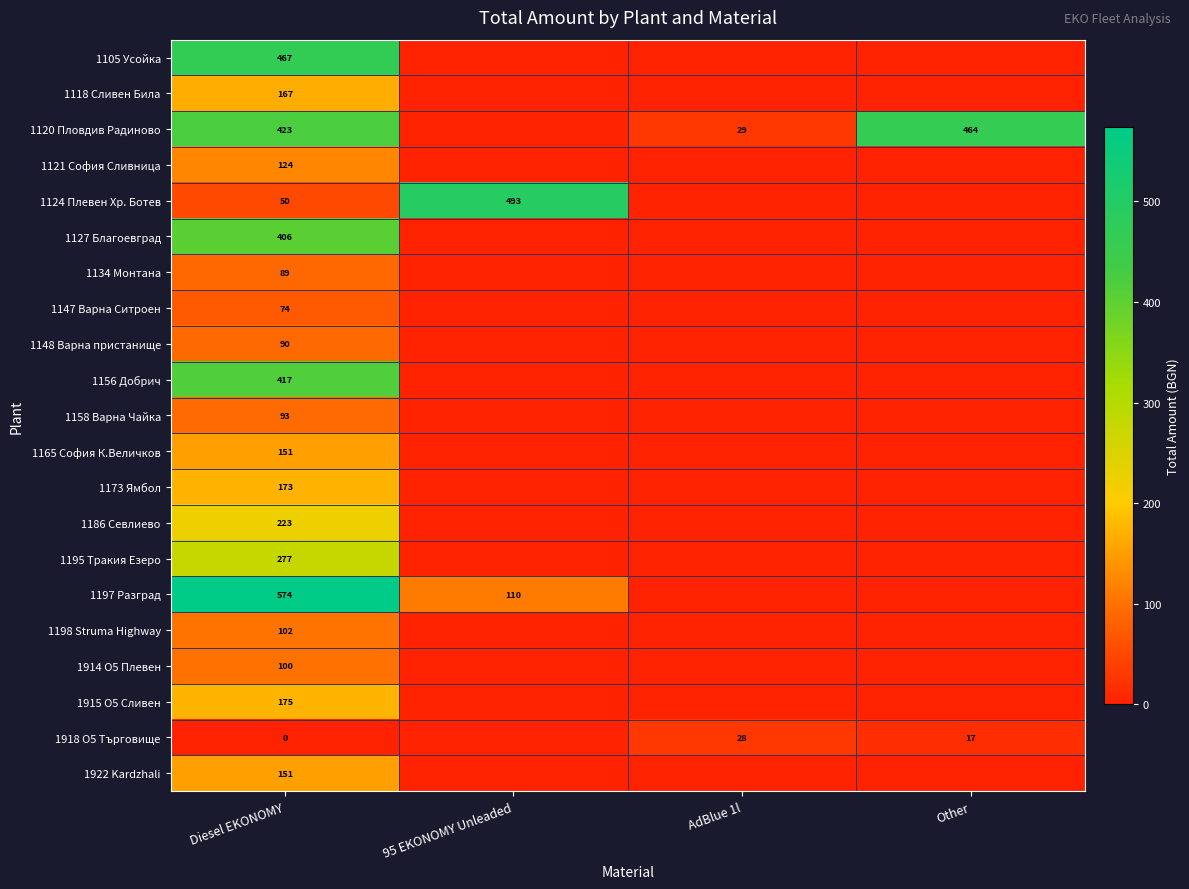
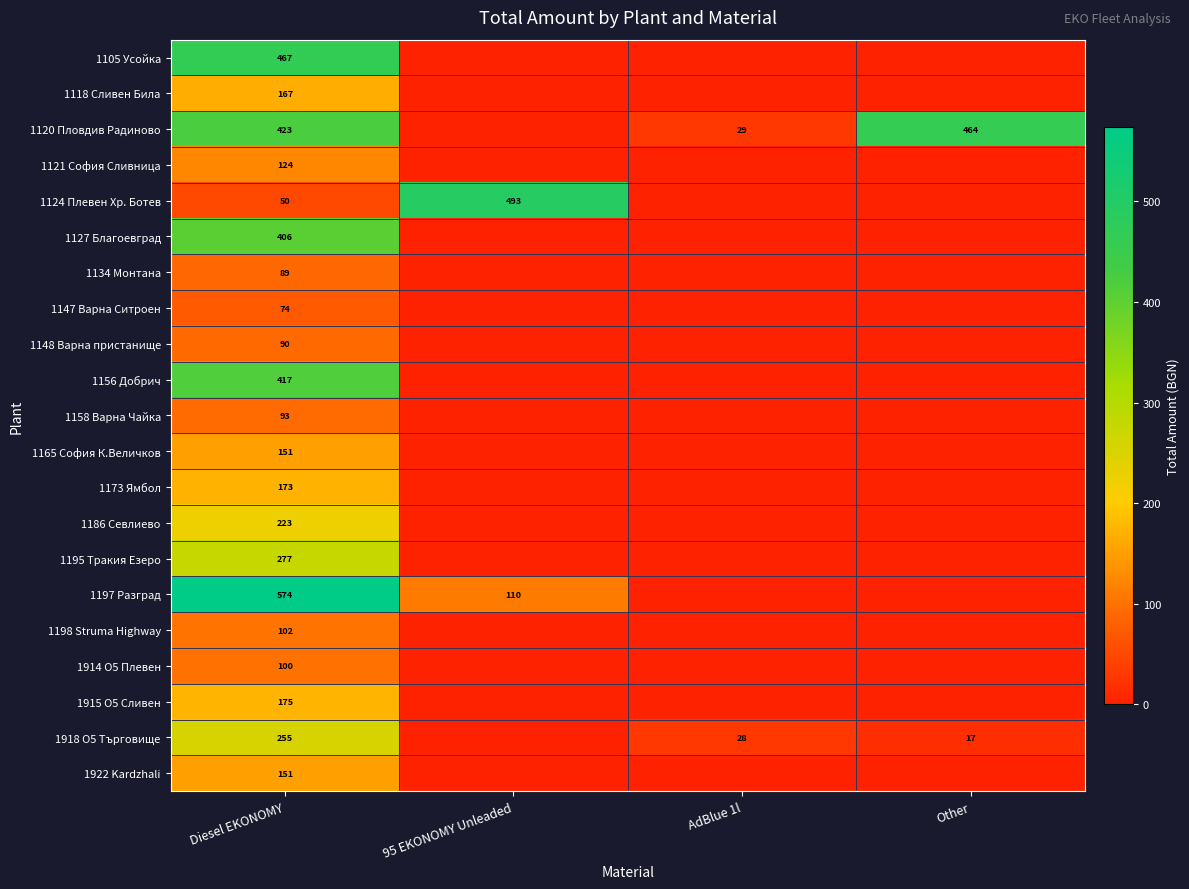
  {
    "1105 Усойка": {
      "Diesel EKONOMY": 467
    },
    "1118 Сливен Била": {
      "Diesel EKONOMY": 167
    },
    "1120 Пловдив Радиново": {
      "Diesel EKONOMY": 423,
      "AdBlue 1l": 29,
      "Other": 464
    },
    "1121 София Сливница": {
      "Diesel EKONOMY": 124
    },
    "1124 Плевен Хр. Ботев": {
      "Diesel EKONOMY": 50,
      "95 EKONOMY Unleaded": 493
    },
    "1127 Благоевград": {
      "Diesel EKONOMY": 406
    },
    "1134 Монтана": {
      "Diesel EKONOMY": 89
    },
    "1147 Варна Ситроен": {
      "Diesel EKONOMY": 74
    },
    "1148 Варна пристанище": {
      "Diesel EKONOMY": 90
    },
    "1156 Добрич": {
      "Diesel EKONOMY": 417
    },
    "1158 Варна Чайка": {
      "Diesel EKONOMY": 93
    },
    "1165 София К.Величков": {
      "Diesel EKONOMY": 151
    },
    "1173 Ямбол": {
      "Diesel EKONOMY": 173
    },
    "1186 Севлиево": {
      "Diesel EKONOMY": 223
    },
    "1195 Тракия Езеро": {
      "Diesel EKONOMY": 277
    },
    "1197 Разград": {
      "Diesel EKONOMY": 574,
      "95 EKONOMY Unleaded": 110
    },
    "1198 Struma Highway": {
      "Diesel EKONOMY": 102
    },
    "1914 О5 Плевен": {
      "Diesel EKONOMY": 100
    },
    "1915 O5 Сливен": {
      "Diesel EKONOMY": 175
    },
    "1918 O5 Търговище": {
-     "Diesel EKONOMY": 0,
+     "Diesel EKONOMY": 255,
      "AdBlue 1l": 28,
      "Other": 17
    },
    "1922 Kardzhali": {
      "Diesel EKONOMY": 151
    }
  }
